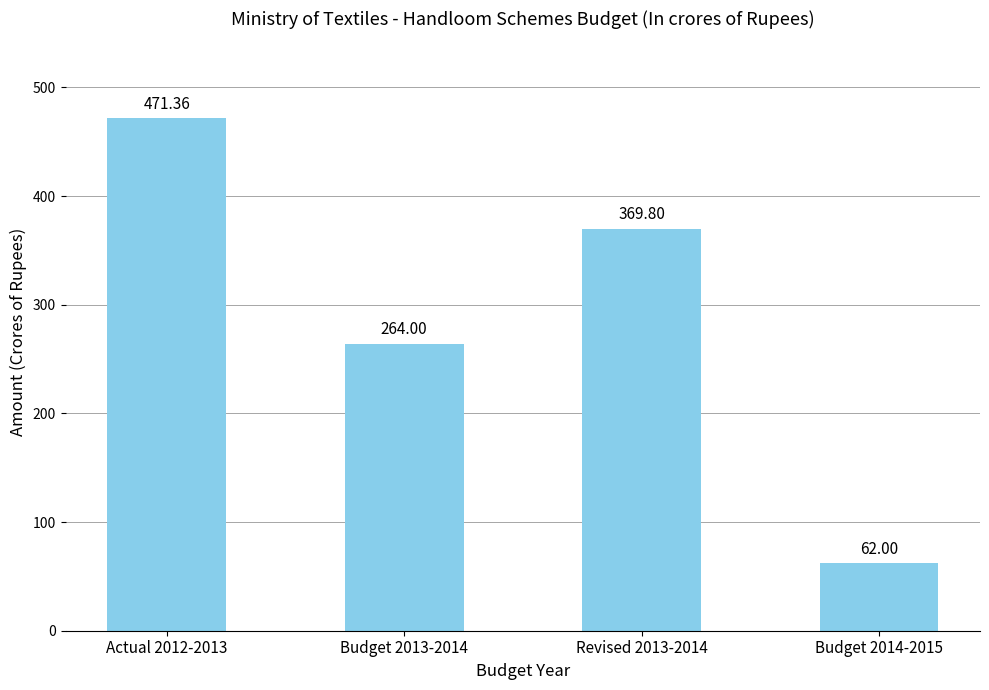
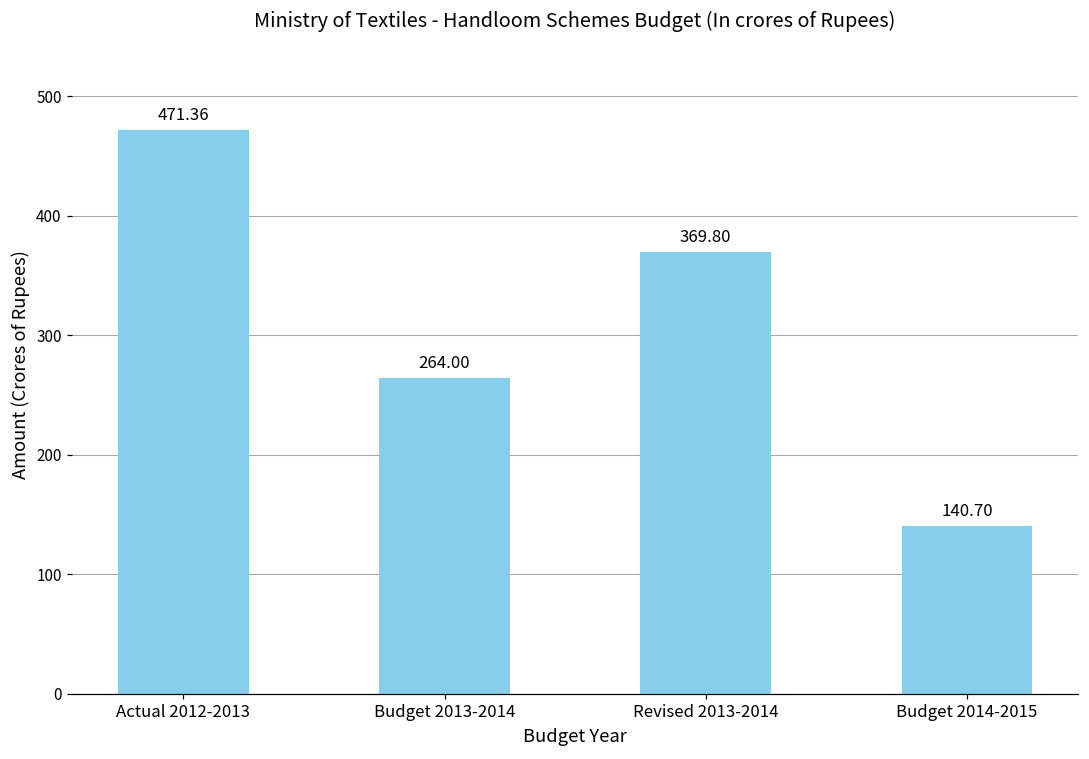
  {
    "Actual 2012-2013": 471.36,
    "Budget 2013-2014": 264.00,
    "Revised 2013-2014": 369.80,
-   "Budget 2014-2015": 62.00
+   "Budget 2014-2015": 140.70
  }
